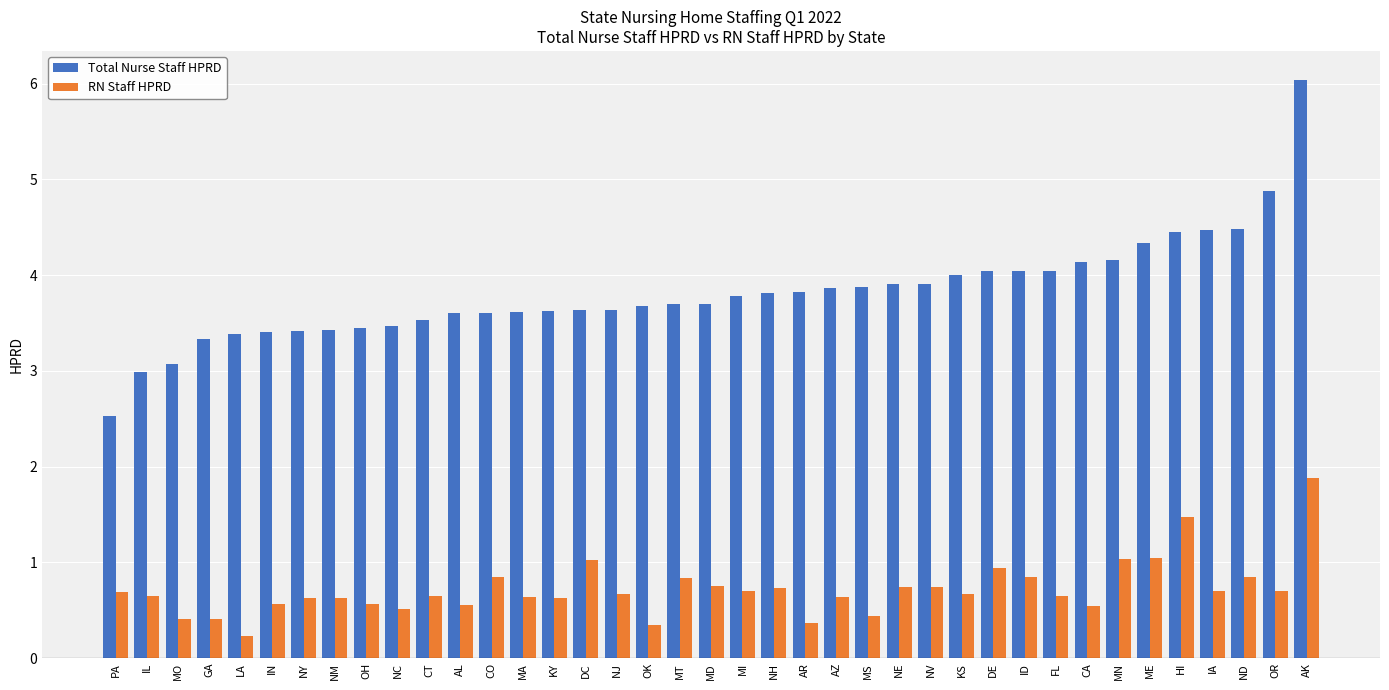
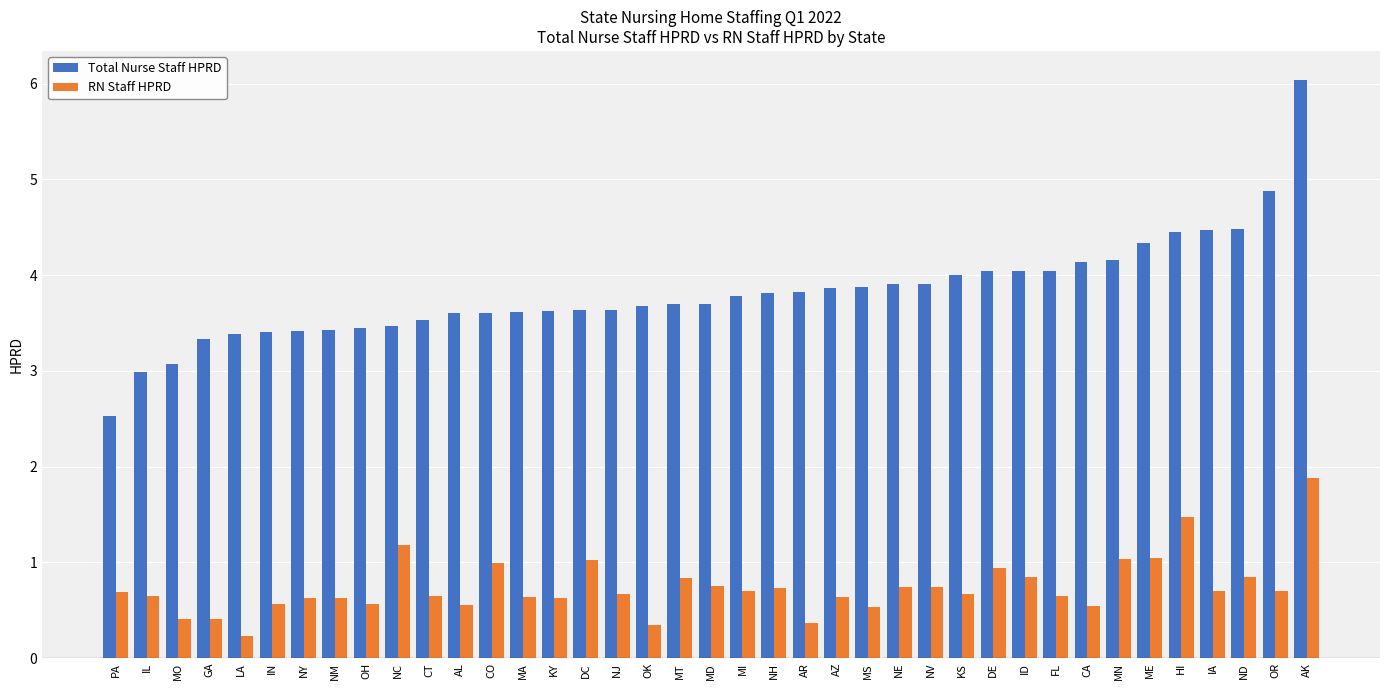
  {
    "Total Nurse Staff HPRD": {
      "PA": 2.5,
      "IL": 3.0,
      "MO": 3.1,
      "GA": 3.3,
      "LA": 3.4,
      "IN": 3.4,
      "NY": 3.4,
      "NM": 3.4,
      "OH": 3.4,
      "NC": 3.5,
      "CT": 3.5,
      "AL": 3.6,
      "CO": 3.6,
      "MA": 3.6,
      "KY": 3.6,
      "DC": 3.6,
      "NJ": 3.6,
      "OK": 3.7,
      "MT": 3.7,
      "MD": 3.7,
      "MI": 3.8,
      "NH": 3.8,
      "AR": 3.8,
      "AZ": 3.9,
      "MS": 3.9,
      "NE": 3.9,
      "NV": 3.9,
      "KS": 4.0,
      "DE": 4.0,
      "ID": 4.0,
      "FL": 4.0,
      "CA": 4.1,
      "MN": 4.2,
      "ME": 4.3,
      "HI": 4.4,
      "IA": 4.5,
      "ND": 4.5,
      "OR": 4.9,
      "AK": 6.0
    },
    "RN Staff HPRD": {
      "PA": 0.7,
      "IL": 0.6,
      "MO": 0.4,
      "GA": 0.4,
      "LA": 0.2,
      "IN": 0.6,
      "NY": 0.6,
      "NM": 0.6,
      "OH": 0.6,
-     "NC": 0.5,
+     "NC": 1.2,
      "CT": 0.7,
      "AL": 0.6,
-     "CO": 0.8,
+     "CO": 1.0,
      "MA": 0.6,
      "KY": 0.6,
      "DC": 1.0,
      "NJ": 0.7,
      "OK": 0.3,
      "MT": 0.8,
      "MD": 0.8,
      "MI": 0.7,
      "NH": 0.7,
      "AR": 0.4,
      "AZ": 0.6,
-     "MS": 0.4,
+     "MS": 0.5,
      "NE": 0.7,
      "NV": 0.7,
      "KS": 0.7,
      "DE": 0.9,
      "ID": 0.8,
      "FL": 0.6,
      "CA": 0.5,
      "MN": 1.0,
      "ME": 1.0,
      "HI": 1.5,
      "IA": 0.7,
      "ND": 0.8,
      "OR": 0.7,
      "AK": 1.9
    }
  }
